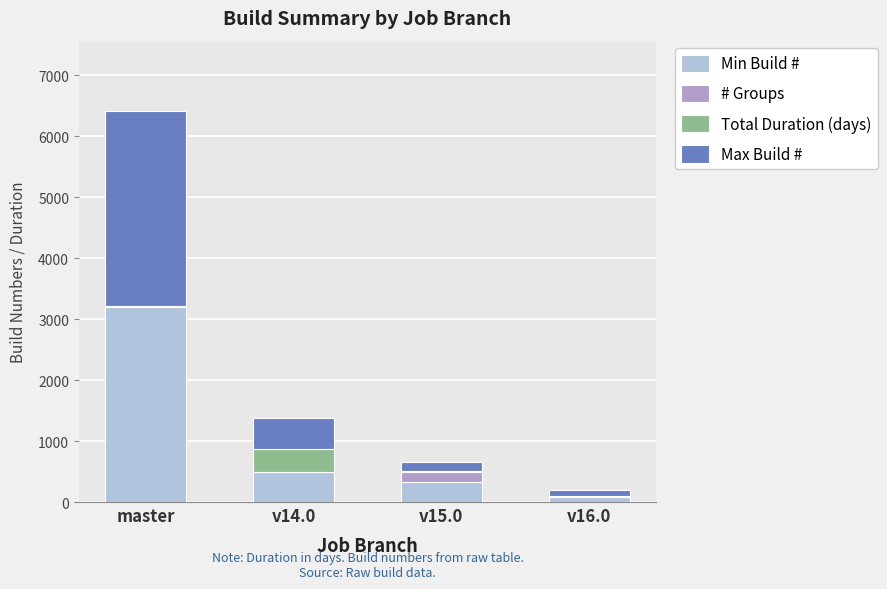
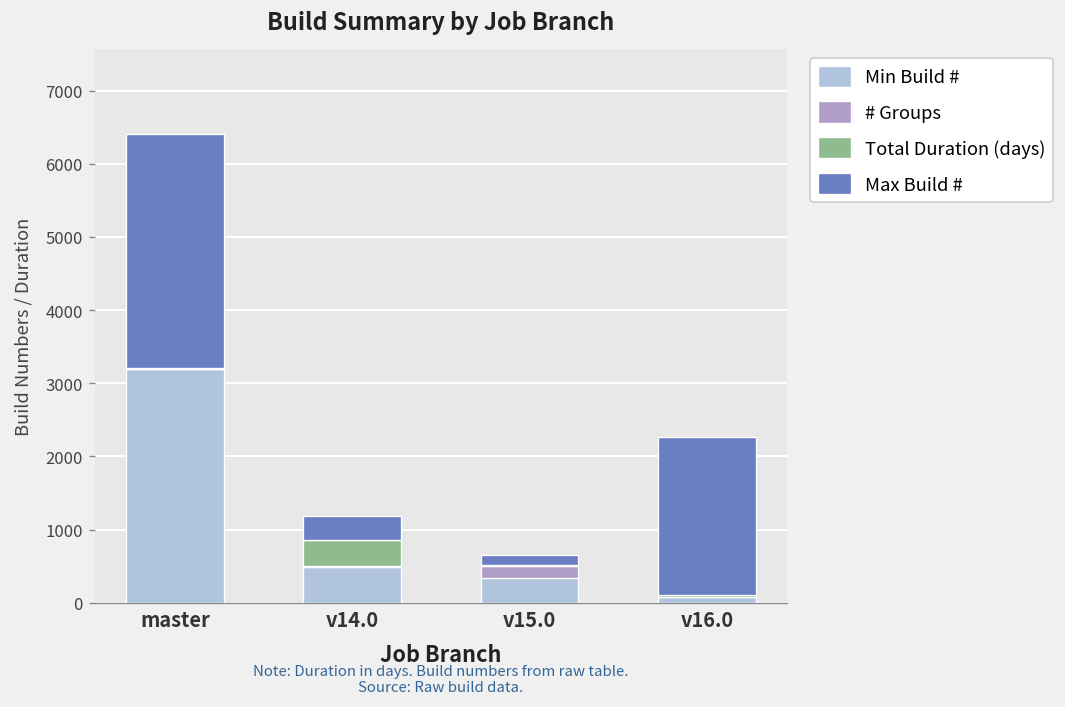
  {
    "Total Duration (days)": {
      "v14.0": 400
    },
    "Max Build #": {
      "master": 3200,
-     "v14.0": 500,
+     "v14.0": 300,
      "v15.0": 100,
-     "v16.0": 100
+     "v16.0": 2200
    }
  }
